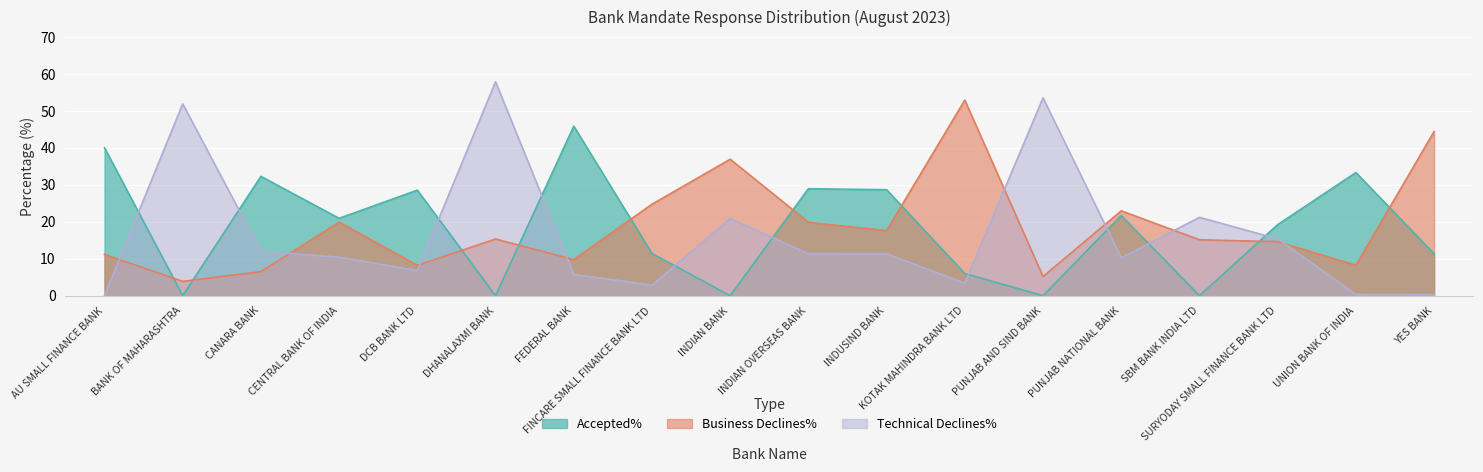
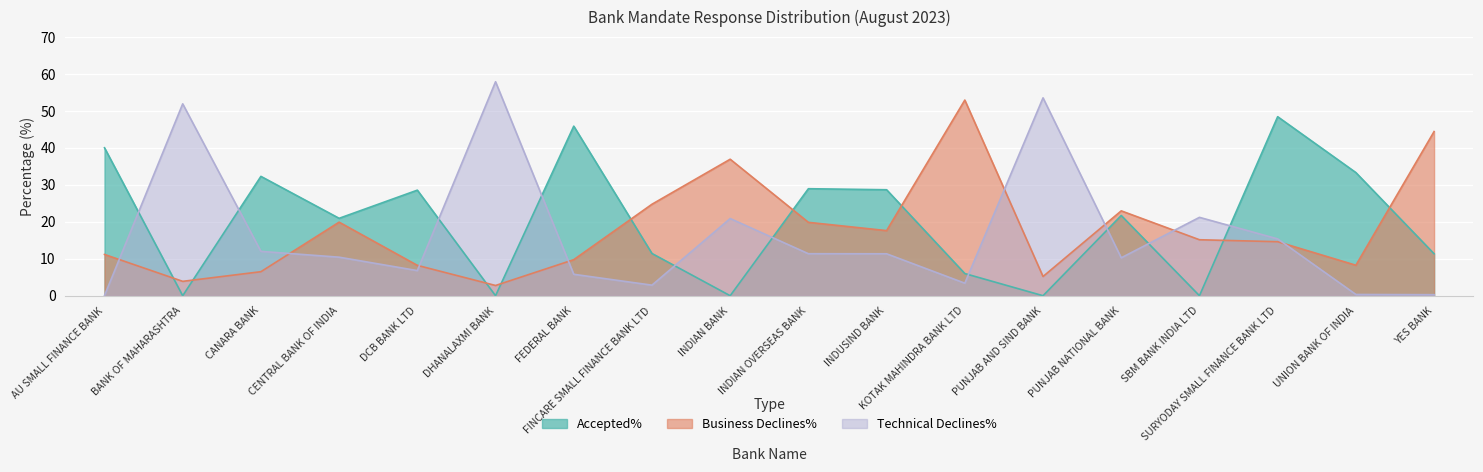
  {
    "Accepted%": {
      "AU SMALL FINANCE BANK": 40,
      "BANK OF MAHARASHTRA": 0,
      "CANARA BANK": 32,
      "CENTRAL BANK OF INDIA": 21,
      "DCB BANK LTD": 29,
      "DHANALAXMI BANK": 0,
      "FEDERAL BANK": 46,
      "FINCARE SMALL FINANCE BANK LTD": 11,
      "INDIAN BANK": 0,
      "INDIAN OVERSEAS BANK": 29,
      "INDUSIND BANK": 29,
      "KOTAK MAHINDRA BANK LTD": 6,
      "PUNJAB AND SIND BANK": 0,
      "PUNJAB NATIONAL BANK": 22,
      "SBM BANK INDIA LTD": 0,
-     "SURYODAY SMALL FINANCE BANK LTD": 19,
+     "SURYODAY SMALL FINANCE BANK LTD": 48,
      "UNION BANK OF INDIA": 33,
      "YES BANK": 11
    },
    "Business Declines%": {
      "AU SMALL FINANCE BANK": 11,
      "BANK OF MAHARASHTRA": 4,
      "CANARA BANK": 7,
      "CENTRAL BANK OF INDIA": 20,
      "DCB BANK LTD": 8,
-     "DHANALAXMI BANK": 15,
+     "DHANALAXMI BANK": 3,
      "FEDERAL BANK": 10,
      "FINCARE SMALL FINANCE BANK LTD": 25,
      "INDIAN BANK": 37,
      "INDIAN OVERSEAS BANK": 20,
      "INDUSIND BANK": 18,
      "KOTAK MAHINDRA BANK LTD": 53,
      "PUNJAB AND SIND BANK": 5,
      "PUNJAB NATIONAL BANK": 23,
      "SBM BANK INDIA LTD": 15,
      "SURYODAY SMALL FINANCE BANK LTD": 15,
      "UNION BANK OF INDIA": 8,
      "YES BANK": 44
    },
    "Technical Declines%": {
      "AU SMALL FINANCE BANK": 0,
      "BANK OF MAHARASHTRA": 52,
      "CANARA BANK": 12,
      "CENTRAL BANK OF INDIA": 10,
      "DCB BANK LTD": 7,
      "DHANALAXMI BANK": 58,
      "FEDERAL BANK": 6,
      "FINCARE SMALL FINANCE BANK LTD": 3,
      "INDIAN BANK": 21,
      "INDIAN OVERSEAS BANK": 11,
      "INDUSIND BANK": 11,
      "KOTAK MAHINDRA BANK LTD": 3,
      "PUNJAB AND SIND BANK": 54,
      "PUNJAB NATIONAL BANK": 10,
      "SBM BANK INDIA LTD": 21,
      "SURYODAY SMALL FINANCE BANK LTD": 15,
      "UNION BANK OF INDIA": 0,
      "YES BANK": 0
    }
  }
